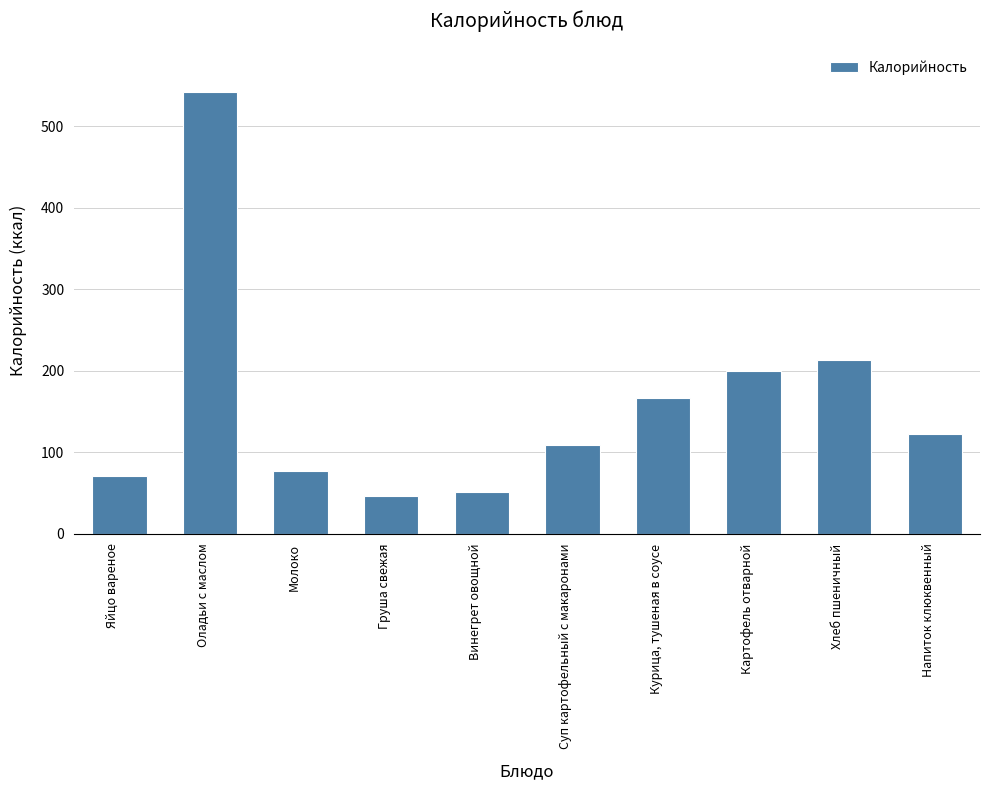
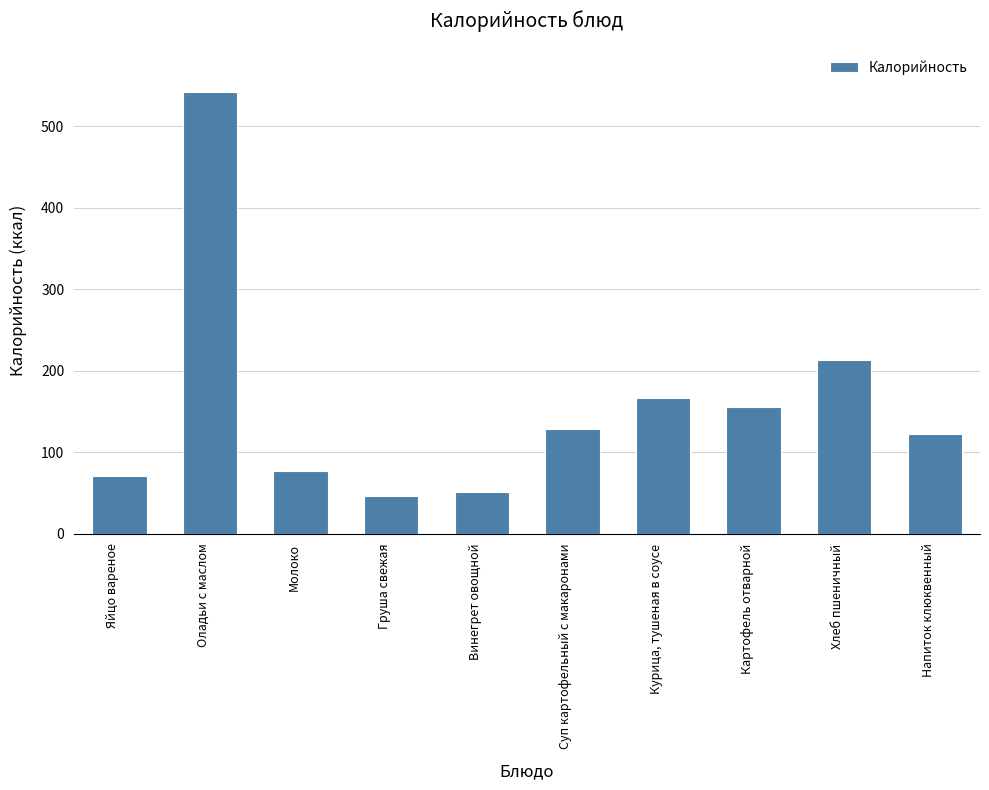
  {
    "Яйцо вареное": 70,
    "Оладьи с маслом": 540,
    "Молоко": 80,
    "Груша свежая": 50,
    "Винегрет овощной": 50,
-   "Суп картофельный с макаронами": 110,
+   "Суп картофельный с макаронами": 130,
    "Курица, тушеная в соусе": 170,
-   "Картофель отварной": 200,
+   "Картофель отварной": 160,
    "Хлеб пшеничный": 210,
    "Напиток клюквенный": 120
  }
